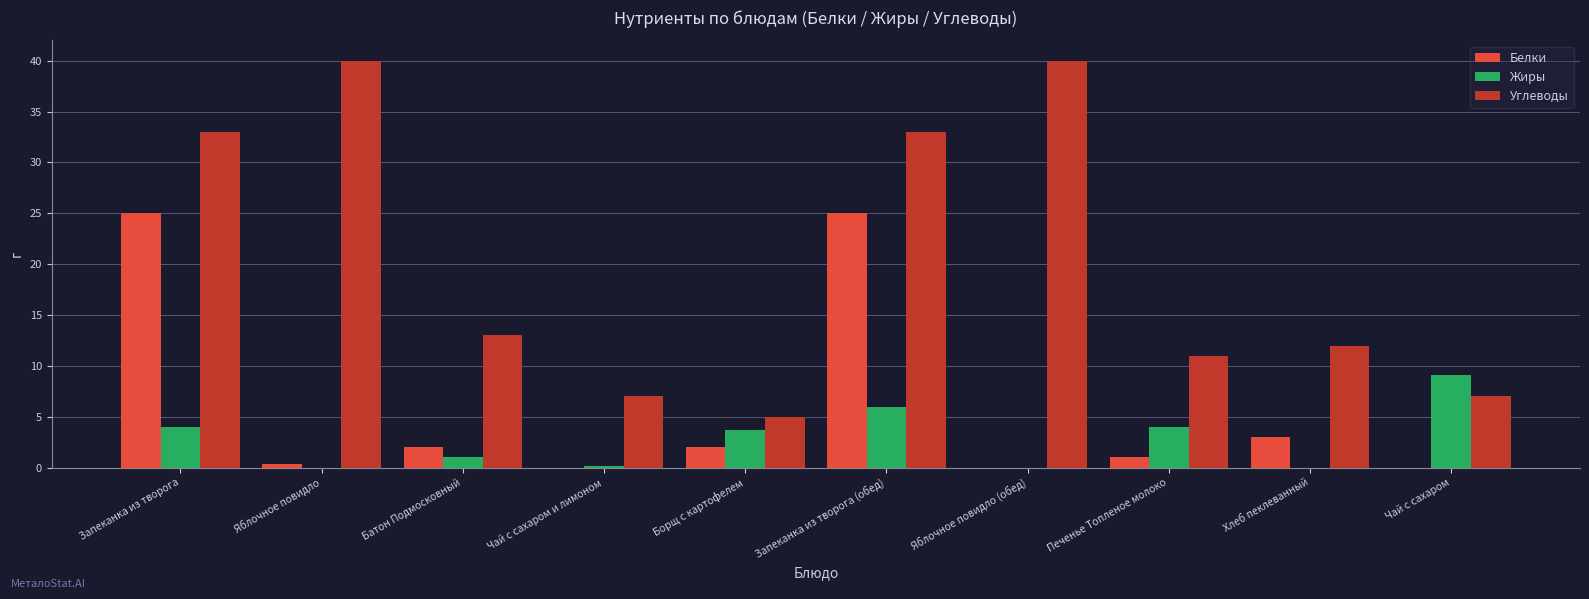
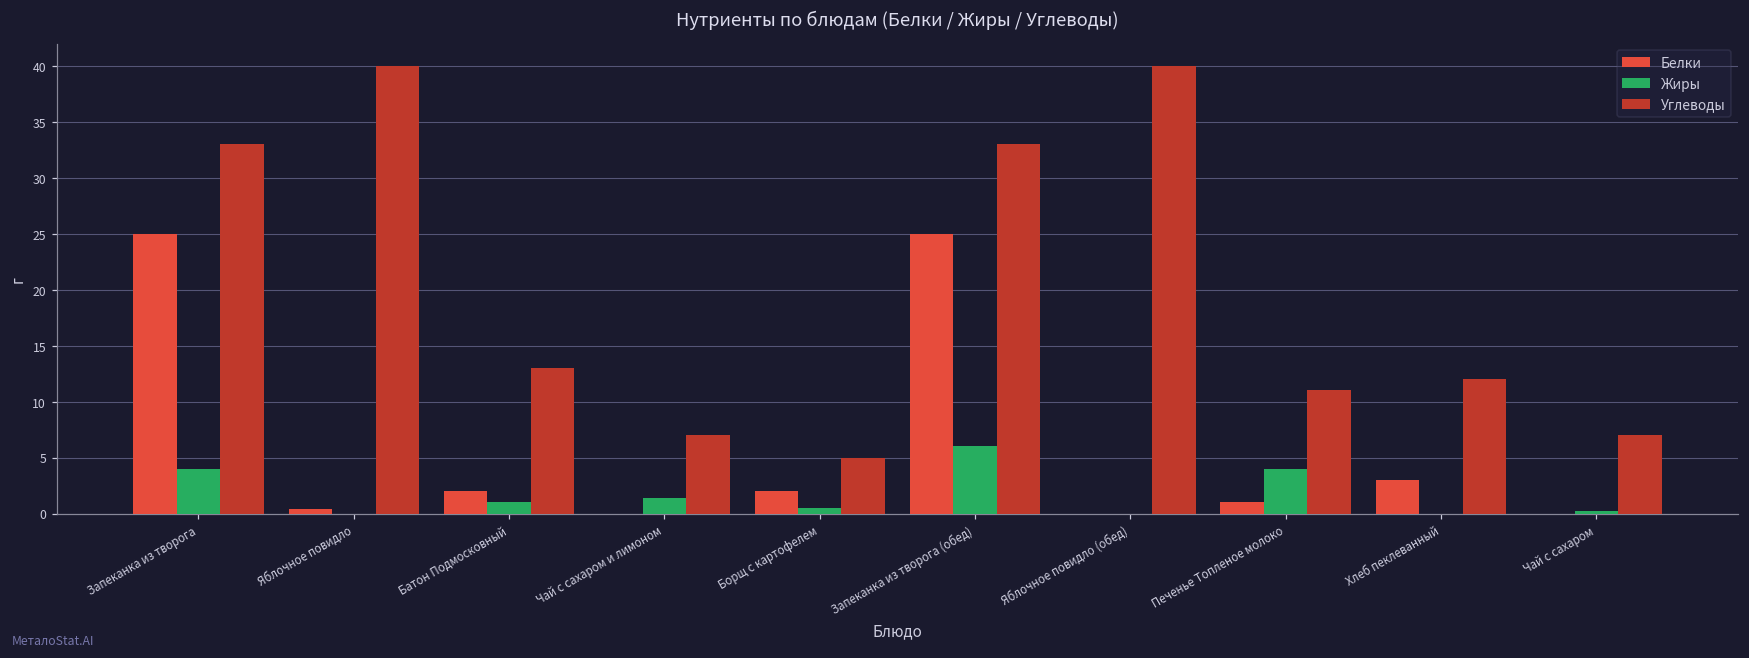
  {
    "Жиры": {
      "Запеканка из творога": 4.0,
      "Яблочное повидло": 0.0,
      "Батон Подмосковный": 1.0,
-     "Чай с сахаром и лимоном": 0.2,
-     "Борщ с картофелем": 3.7,
+     "Чай с сахаром и лимоном": 1.4,
+     "Борщ с картофелем": 0.5,
      "Запеканка из творога (обед)": 6.0,
      "Яблочное повидло (обед)": 0.0,
      "Печенье Топленое молоко": 4.0,
      "Хлеб пеклеванный": 0.0,
-     "Чай с сахаром": 9.1
+     "Чай с сахаром": 0.2
    }
  }
